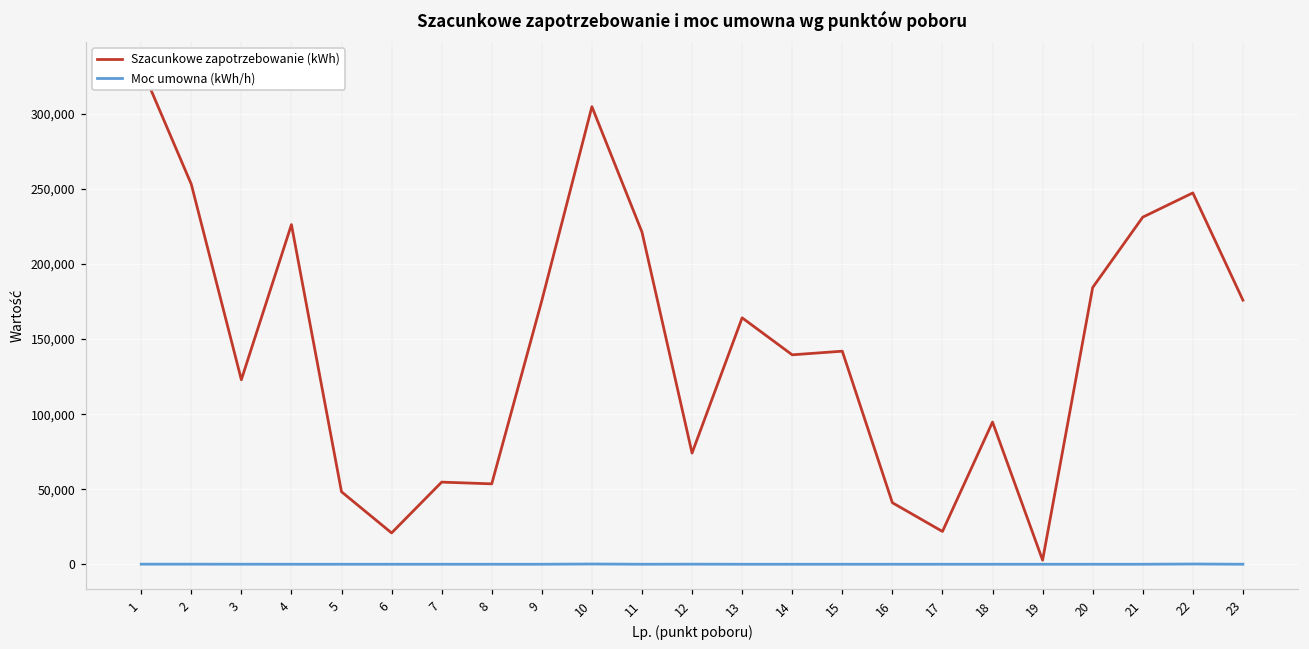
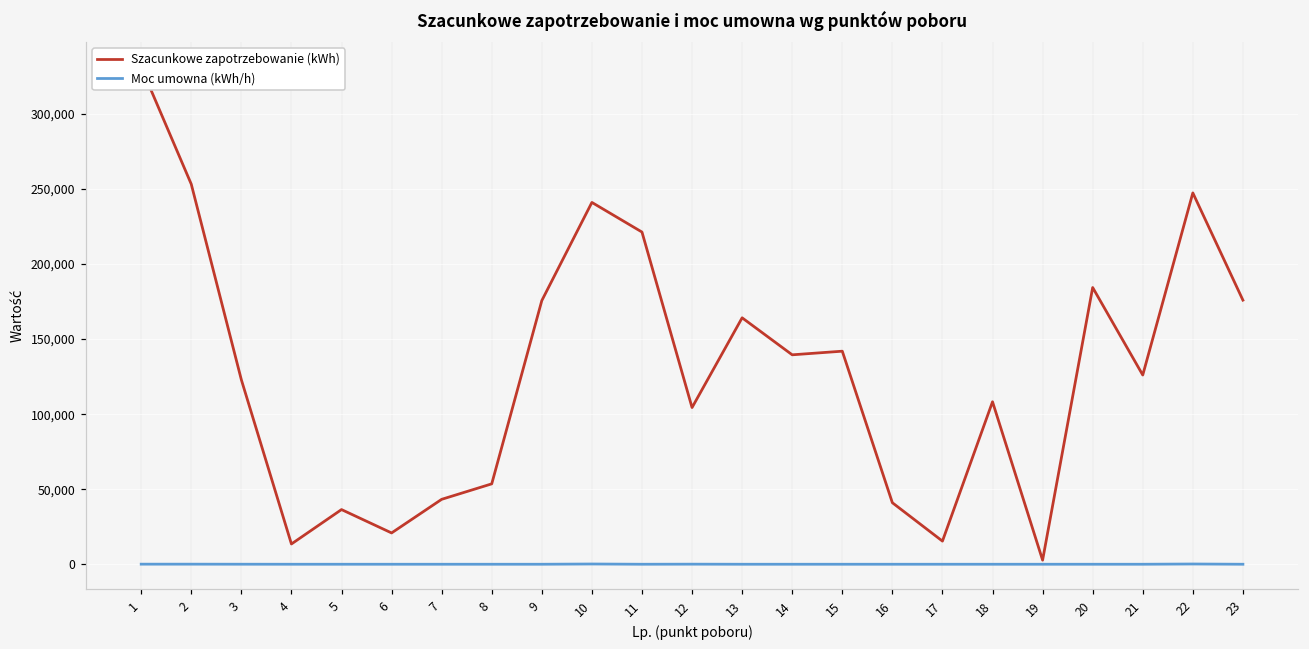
  {
    "Szacunkowe zapotrzebowanie (kWh)": {
      "2": "253,000",
      "3": "123,000",
-     "4": "226,000",
-     "5": "48,000",
+     "4": "14,000",
+     "5": "37,000",
      "6": "21,000",
-     "7": "55,000",
+     "7": "43,000",
      "8": "54,000",
      "9": "176,000",
-     "10": "305,000",
+     "10": "241,000",
      "11": "221,000",
-     "12": "74,000",
+     "12": "104,000",
      "13": "164,000",
      "14": "140,000",
      "15": "142,000",
      "16": "41,000",
-     "17": "22,000",
-     "18": "95,000",
+     "17": "16,000",
+     "18": "108,000",
      "19": "3,000",
      "20": "184,000",
-     "21": "231,000",
+     "21": "126,000",
      "22": "247,000",
      "23": "176,000"
    },
    "Moc umowna (kWh/h)": {
      "1": "0",
      "2": "0",
      "3": "0",
      "4": "0",
      "5": "0",
      "6": "0",
      "7": "0",
      "8": "0",
      "9": "0",
      "10": "0",
      "11": "0",
      "12": "0",
      "13": "0",
      "14": "0",
      "15": "0",
      "16": "0",
      "17": "0",
      "18": "0",
      "19": "0",
      "20": "0",
      "21": "0",
      "22": "0",
      "23": "0"
    }
  }
